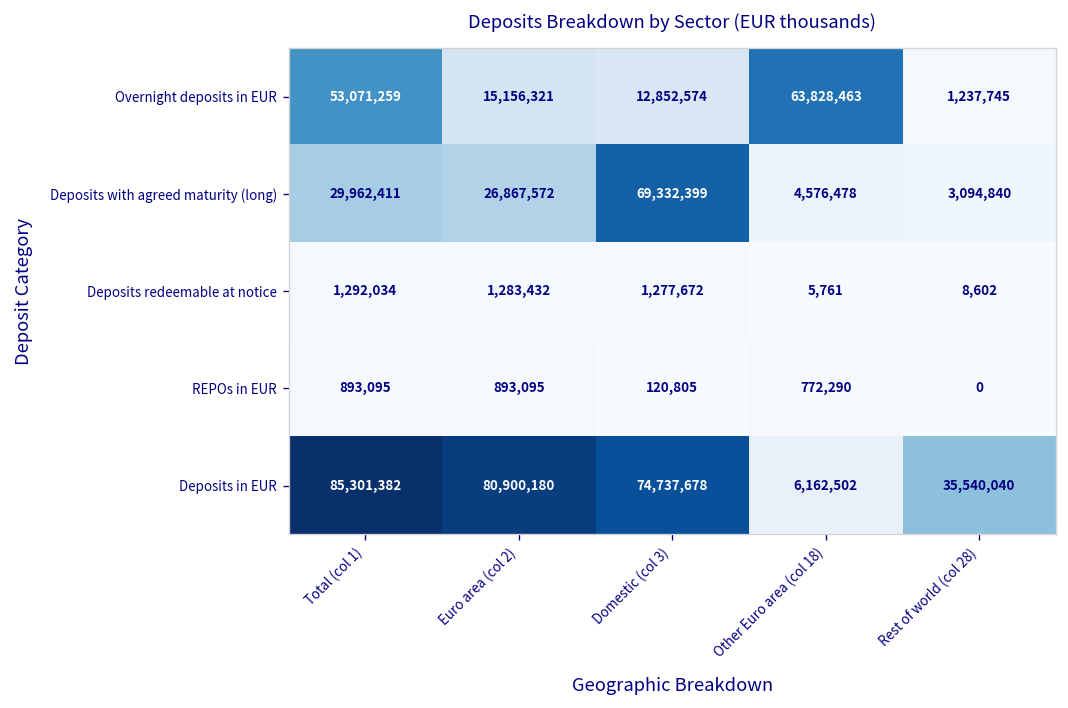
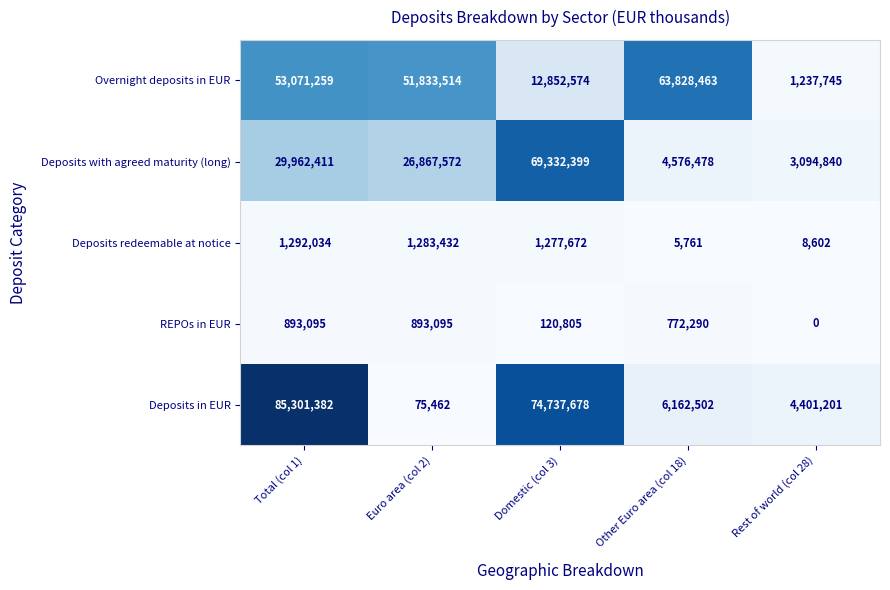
  {
    "Overnight deposits in EUR": {
      "Total (col 1)": "53,071,259",
-     "Euro area (col 2)": "15,156,321",
+     "Euro area (col 2)": "51,833,514",
      "Domestic (col 3)": "12,852,574",
      "Other Euro area (col 18)": "63,828,463",
      "Rest of world (col 28)": "1,237,745"
    },
    "Deposits with agreed maturity (long)": {
      "Total (col 1)": "29,962,411",
      "Euro area (col 2)": "26,867,572",
      "Domestic (col 3)": "69,332,399",
      "Other Euro area (col 18)": "4,576,478",
      "Rest of world (col 28)": "3,094,840"
    },
    "Deposits redeemable at notice": {
      "Total (col 1)": "1,292,034",
      "Euro area (col 2)": "1,283,432",
      "Domestic (col 3)": "1,277,672",
      "Other Euro area (col 18)": "5,761",
      "Rest of world (col 28)": "8,602"
    },
    "REPOs in EUR": {
      "Total (col 1)": "893,095",
      "Euro area (col 2)": "893,095",
      "Domestic (col 3)": "120,805",
      "Other Euro area (col 18)": "772,290",
      "Rest of world (col 28)": "0"
    },
    "Deposits in EUR": {
      "Total (col 1)": "85,301,382",
-     "Euro area (col 2)": "80,900,180",
+     "Euro area (col 2)": "75,462",
      "Domestic (col 3)": "74,737,678",
      "Other Euro area (col 18)": "6,162,502",
-     "Rest of world (col 28)": "35,540,040"
+     "Rest of world (col 28)": "4,401,201"
    }
  }
